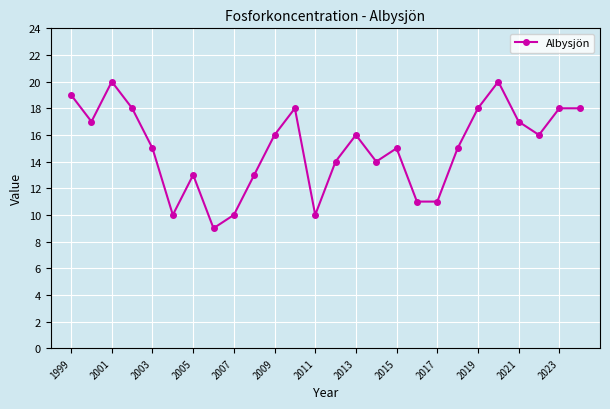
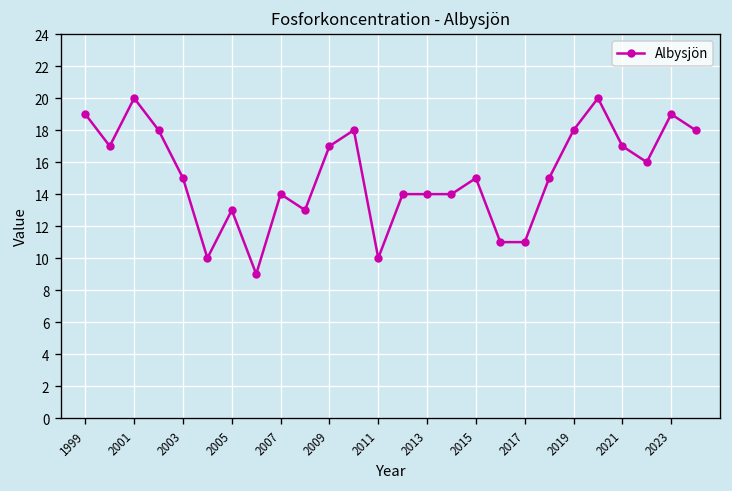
  {
    "1999": 19,
    "2001": 20,
    "2003": 15,
    "2005": 13,
-   "2007": 10,
-   "2009": 16,
+   "2007": 14,
+   "2009": 17,
    "2011": 10,
-   "2013": 16,
+   "2013": 14,
    "2015": 15,
    "2017": 11,
    "2019": 18,
    "2021": 17,
-   "2023": 18
+   "2023": 19
  }
